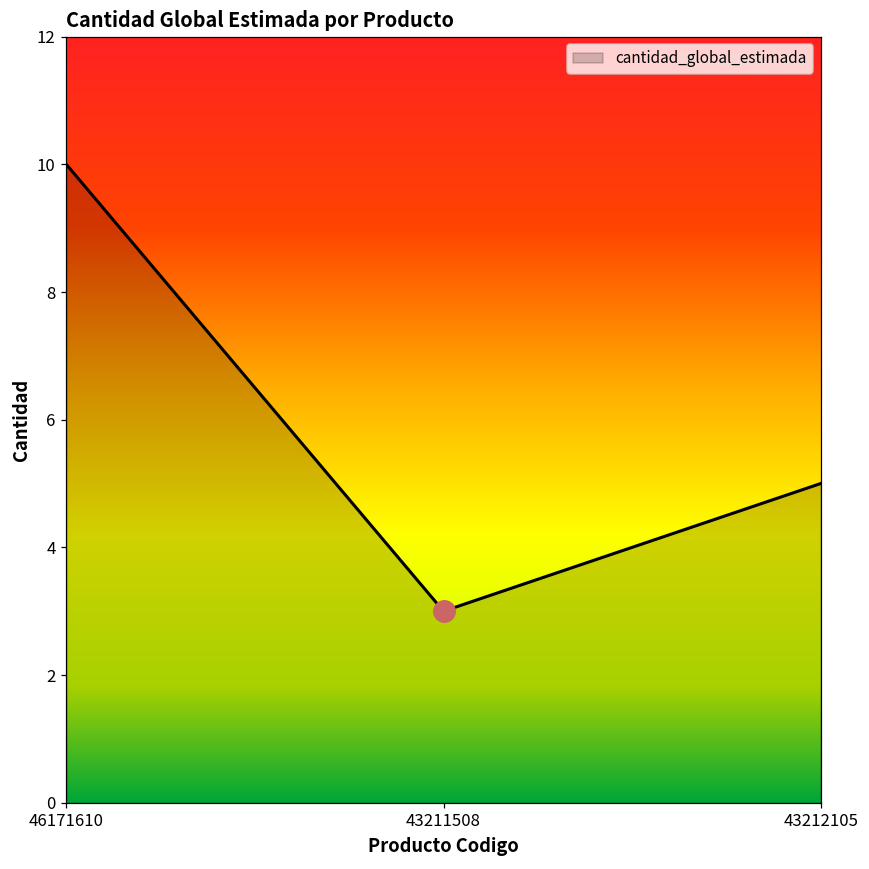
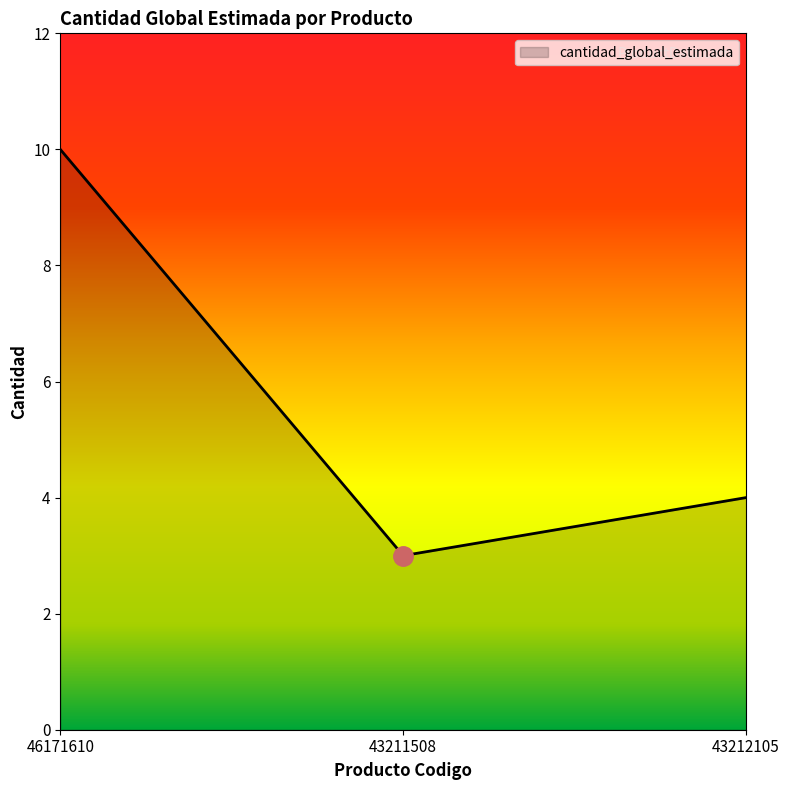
  {
    "cantidad_global_estimada": {
      "46171610": 10,
-     "43212105": 5
+     "43212105": 4
    }
  }
